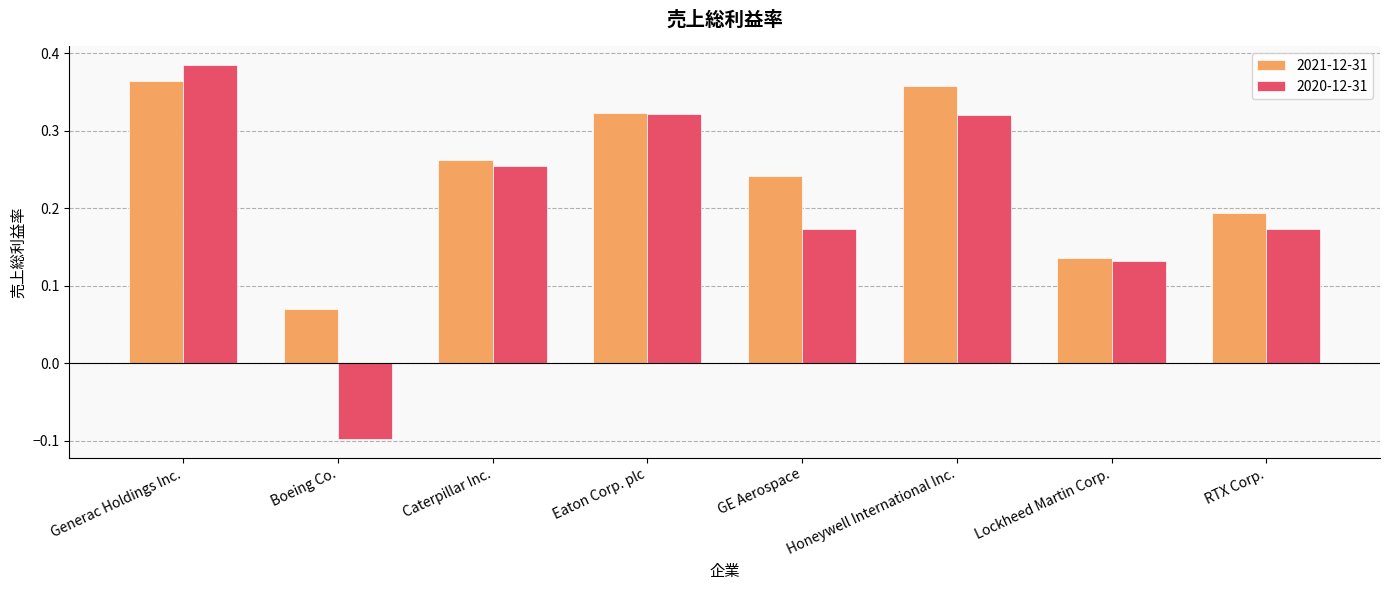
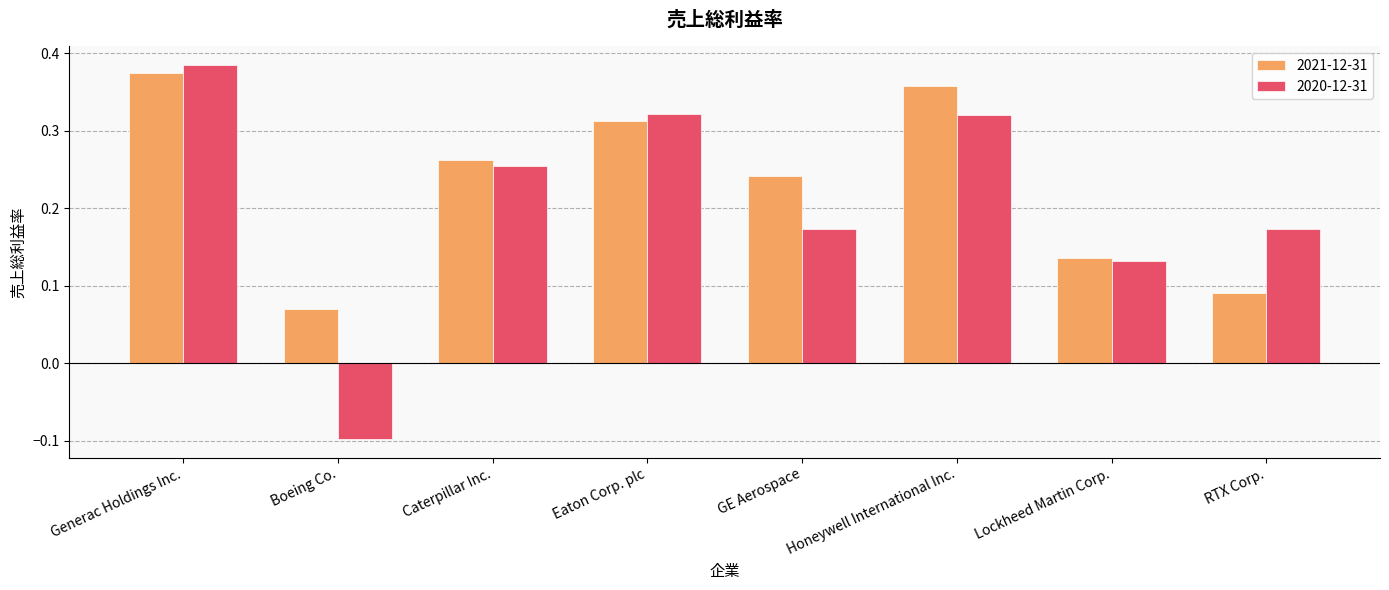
  {
    "2021-12-31": {
-     "Generac Holdings Inc.": 0.36,
+     "Generac Holdings Inc.": 0.38,
      "Boeing Co.": 0.07,
      "Caterpillar Inc.": 0.26,
-     "Eaton Corp. plc": 0.32,
+     "Eaton Corp. plc": 0.31,
      "GE Aerospace": 0.24,
      "Honeywell International Inc.": 0.36,
      "Lockheed Martin Corp.": 0.14,
-     "RTX Corp.": 0.19
+     "RTX Corp.": 0.09
    },
    "2020-12-31": {
      "Generac Holdings Inc.": 0.39,
      "Boeing Co.": -0.10,
      "Caterpillar Inc.": 0.25,
      "Eaton Corp. plc": 0.32,
      "GE Aerospace": 0.17,
      "Honeywell International Inc.": 0.32,
      "Lockheed Martin Corp.": 0.13,
      "RTX Corp.": 0.17
    }
  }
